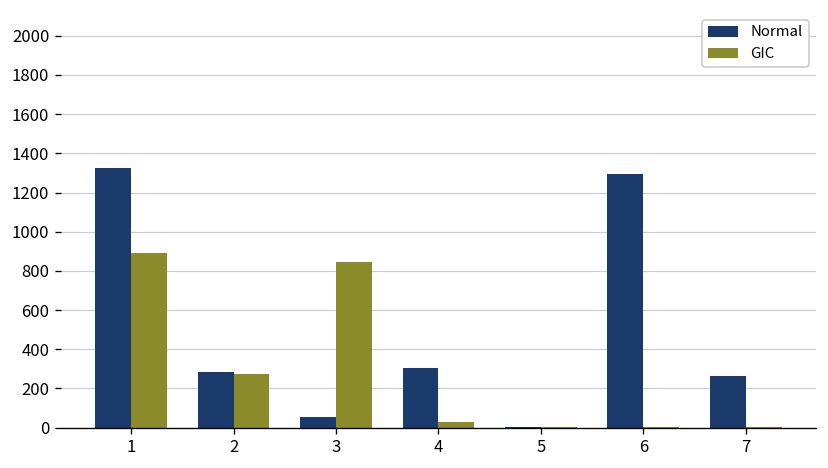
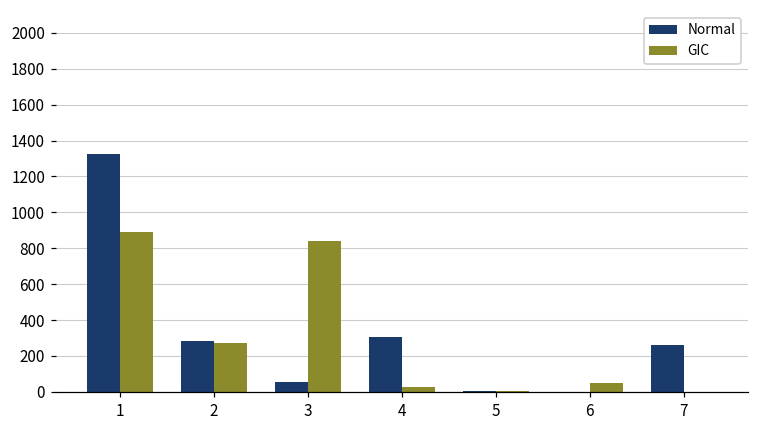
  {
    "Normal": {
      "1": 1330,
      "2": 280,
      "3": 50,
      "4": 300,
-     "6": 1300,
+     "6": 0,
      "7": 260
    },
    "GIC": {
      "1": 890,
      "2": 270,
      "3": 840,
      "4": 30,
-     "6": 0
+     "6": 50
    }
  }
